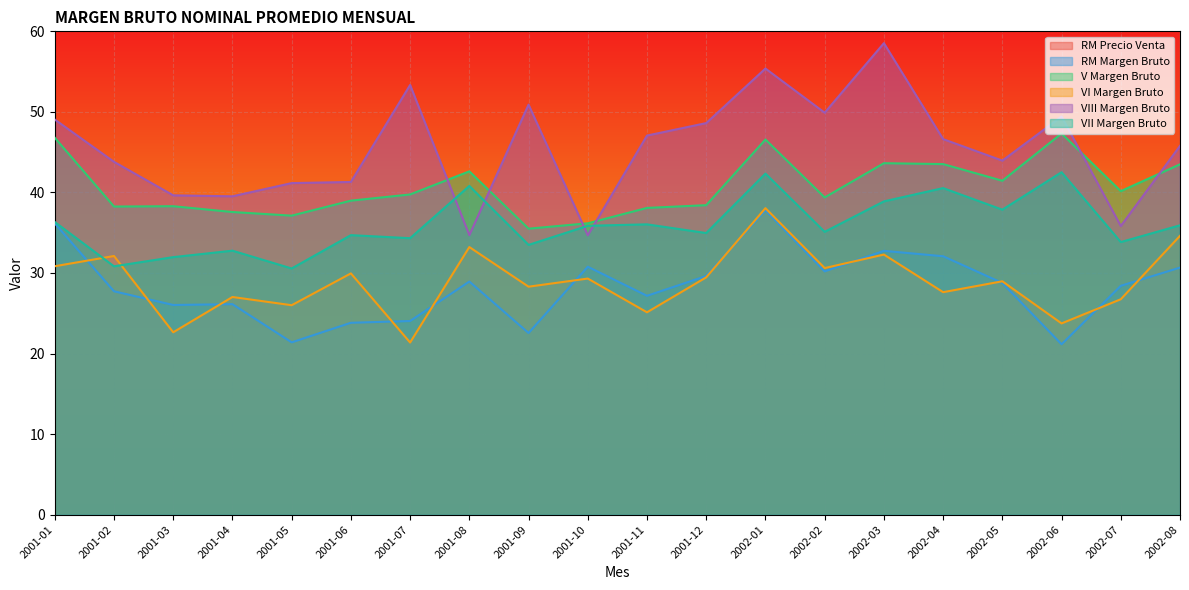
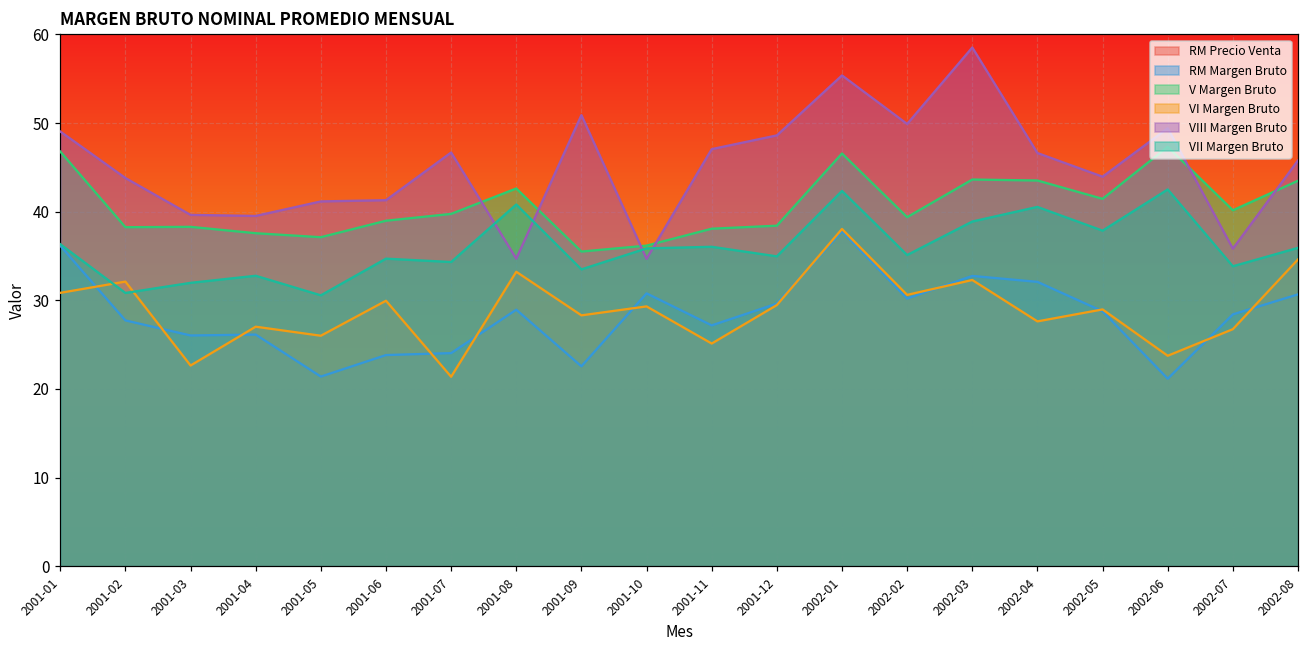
  {
    "VI Margen Bruto": {
      "2001-01": 31,
      "2001-02": 32,
      "2001-03": 23,
      "2001-04": 27,
      "2001-05": 26,
      "2001-06": 30,
      "2001-07": 21,
      "2001-08": 33,
      "2001-09": 28,
      "2001-10": 29,
      "2001-11": 25,
      "2002-02": 31,
      "2002-03": 32,
      "2002-04": 28,
      "2002-06": 24,
      "2002-07": 27,
      "2002-08": 35
    },
    "VIII Margen Bruto": {
      "2001-01": 49,
      "2001-02": 44,
      "2001-03": 40,
      "2001-04": 40,
      "2001-05": 41,
      "2001-06": 41,
-     "2001-07": 53,
+     "2001-07": 47,
      "2001-08": 35,
      "2001-09": 51,
      "2001-10": 35,
      "2001-11": 47,
      "2001-12": 49,
      "2002-01": 55,
      "2002-02": 50,
      "2002-03": 59,
      "2002-04": 47,
      "2002-05": 44,
      "2002-07": 36,
      "2002-08": 46
    }
  }
